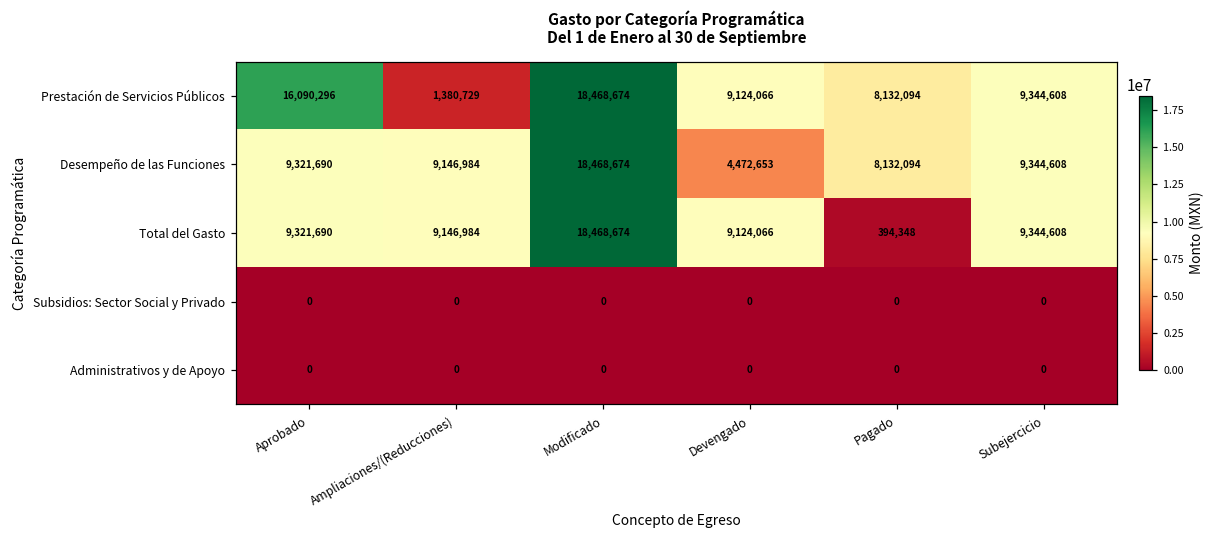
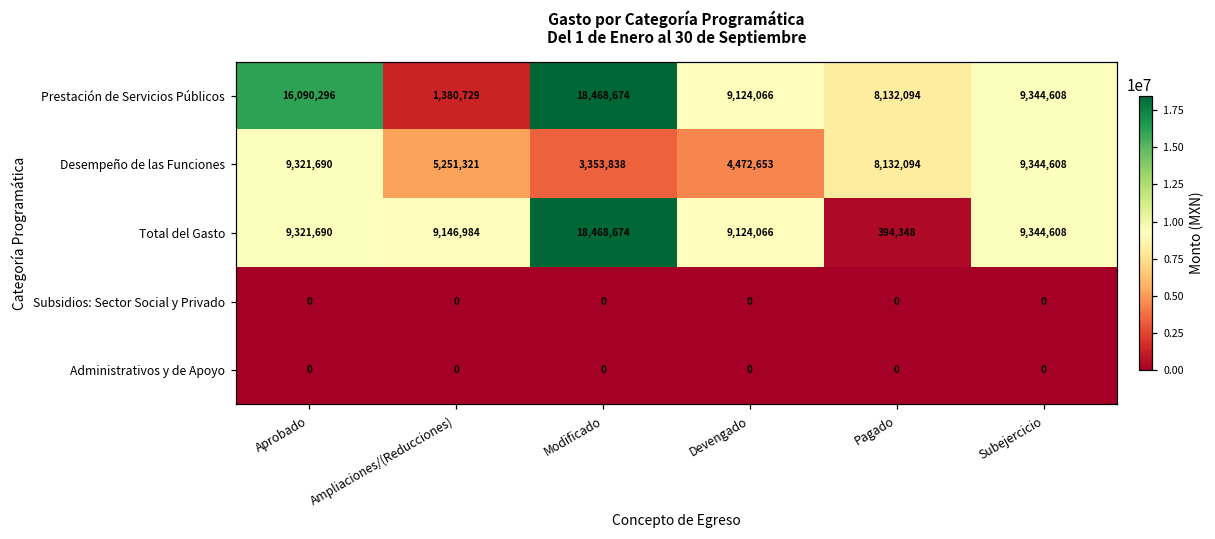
  {
    "Prestación de Servicios Públicos": {
      "Aprobado": "16,090,296",
      "Ampliaciones/(Reducciones)": "1,380,729",
      "Modificado": "18,468,674",
      "Devengado": "9,124,066",
      "Pagado": "8,132,094",
      "Subejercicio": "9,344,608"
    },
    "Desempeño de las Funciones": {
      "Aprobado": "9,321,690",
-     "Ampliaciones/(Reducciones)": "9,146,984",
-     "Modificado": "18,468,674",
+     "Ampliaciones/(Reducciones)": "5,251,321",
+     "Modificado": "3,353,838",
      "Devengado": "4,472,653",
      "Pagado": "8,132,094",
      "Subejercicio": "9,344,608"
    },
    "Total del Gasto": {
      "Aprobado": "9,321,690",
      "Ampliaciones/(Reducciones)": "9,146,984",
      "Modificado": "18,468,674",
      "Devengado": "9,124,066",
      "Pagado": "394,348",
      "Subejercicio": "9,344,608"
    },
    "Subsidios: Sector Social y Privado": {
      "Aprobado": "0",
      "Ampliaciones/(Reducciones)": "0",
      "Modificado": "0",
      "Devengado": "0",
      "Pagado": "0",
      "Subejercicio": "0"
    },
    "Administrativos y de Apoyo": {
      "Aprobado": "0",
      "Ampliaciones/(Reducciones)": "0",
      "Modificado": "0",
      "Devengado": "0",
      "Pagado": "0",
      "Subejercicio": "0"
    }
  }
